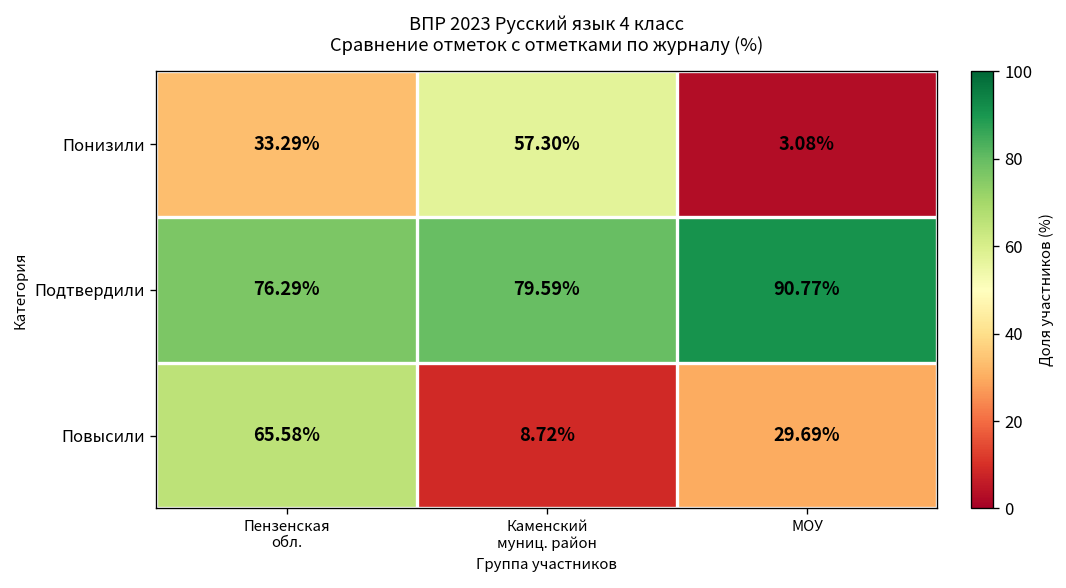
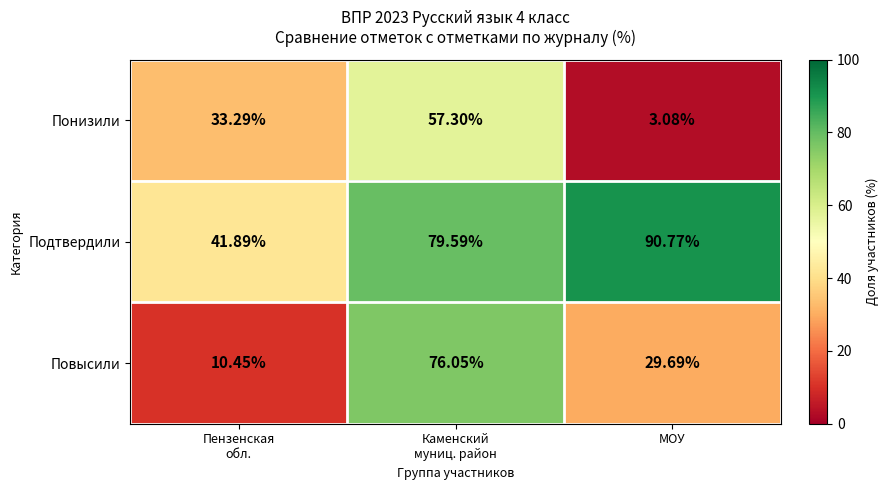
  {
    "Понизили": {
      "Пензенская обл.": "33.29%",
      "Каменский муниц. район": "57.30%",
      "МОУ": "3.08%"
    },
    "Подтвердили": {
-     "Пензенская обл.": "76.29%",
+     "Пензенская обл.": "41.89%",
      "Каменский муниц. район": "79.59%",
      "МОУ": "90.77%"
    },
    "Повысили": {
-     "Пензенская обл.": "65.58%",
-     "Каменский муниц. район": "8.72%",
+     "Пензенская обл.": "10.45%",
+     "Каменский муниц. район": "76.05%",
      "МОУ": "29.69%"
    }
  }
